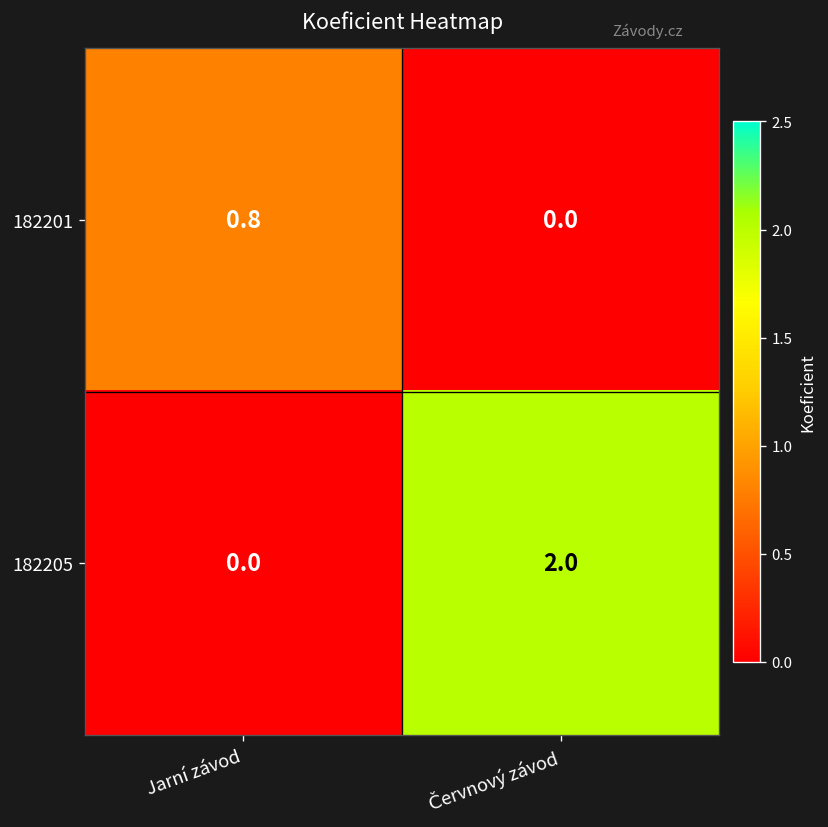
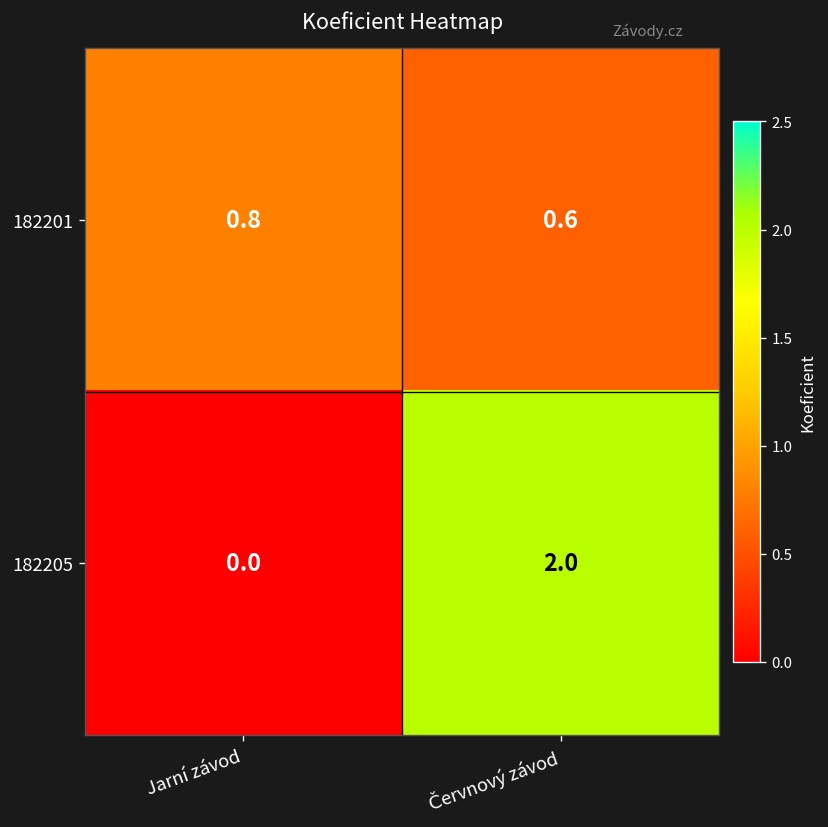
  {
    "182201": {
      "Jarní závod": 0.8,
-     "Červnový závod": 0.0
+     "Červnový závod": 0.6
    },
    "182205": {
      "Jarní závod": 0.0,
      "Červnový závod": 2.0
    }
  }
